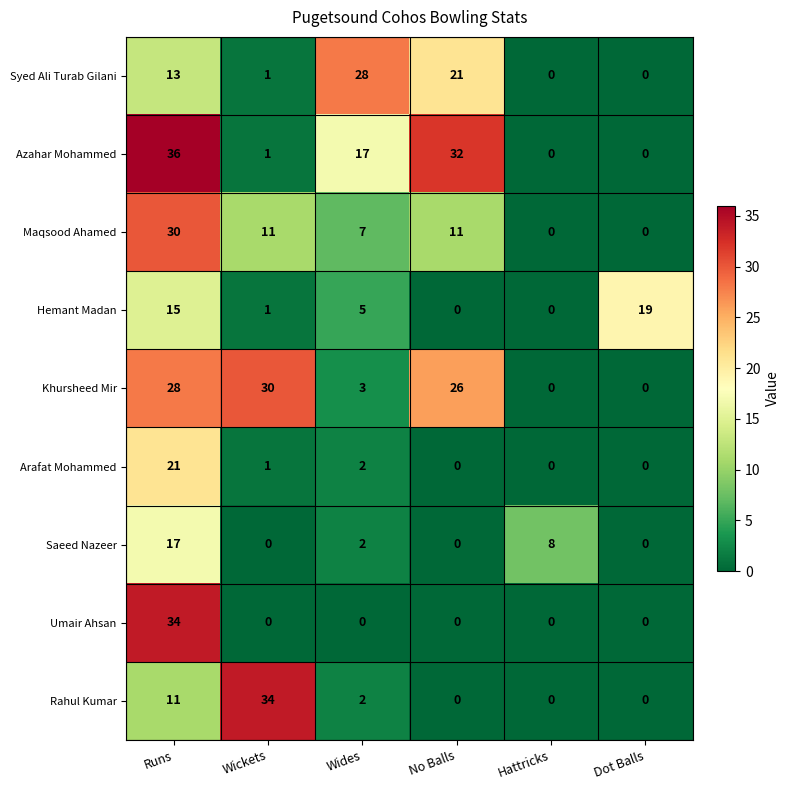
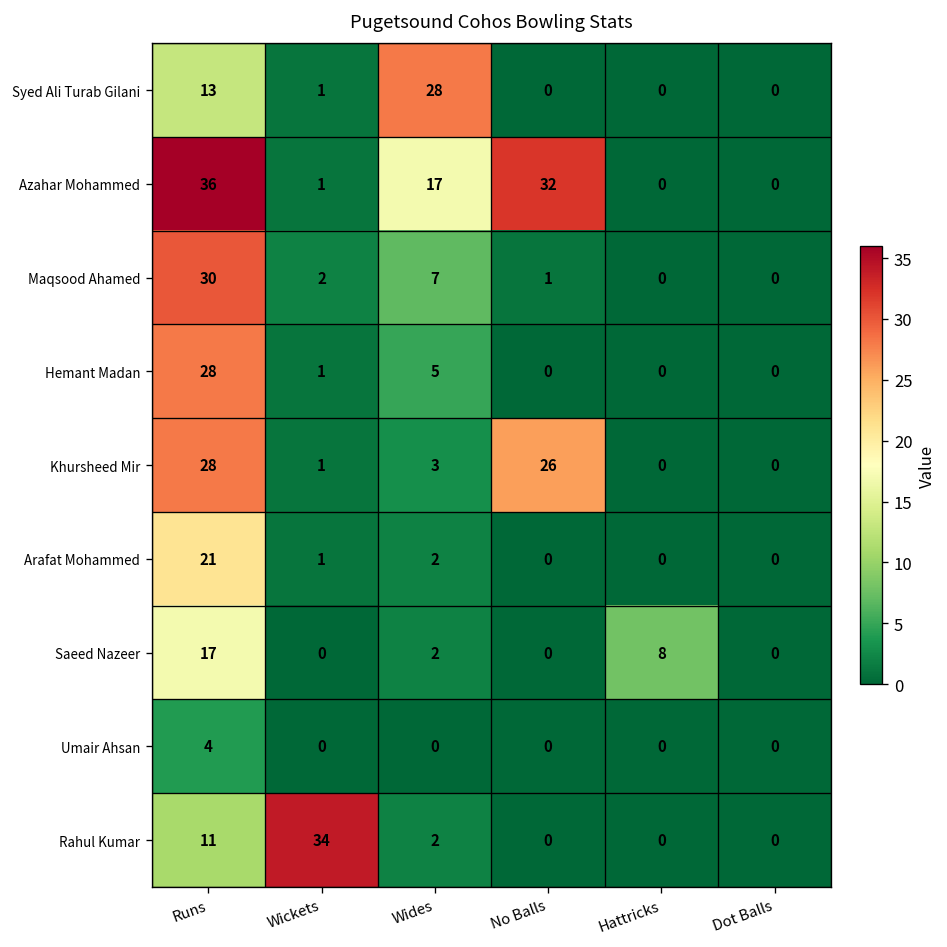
  {
    "Syed Ali Turab Gilani": {
      "Runs": 13,
      "Wickets": 1,
      "Wides": 28,
-     "No Balls": 21,
+     "No Balls": 0,
      "Hattricks": 0,
      "Dot Balls": 0
    },
    "Azahar Mohammed": {
      "Runs": 36,
      "Wickets": 1,
      "Wides": 17,
      "No Balls": 32,
      "Hattricks": 0,
      "Dot Balls": 0
    },
    "Maqsood Ahamed": {
      "Runs": 30,
-     "Wickets": 11,
+     "Wickets": 2,
      "Wides": 7,
-     "No Balls": 11,
+     "No Balls": 1,
      "Hattricks": 0,
      "Dot Balls": 0
    },
    "Hemant Madan": {
-     "Runs": 15,
+     "Runs": 28,
      "Wickets": 1,
      "Wides": 5,
      "No Balls": 0,
      "Hattricks": 0,
-     "Dot Balls": 19
+     "Dot Balls": 0
    },
    "Khursheed Mir": {
      "Runs": 28,
-     "Wickets": 30,
+     "Wickets": 1,
      "Wides": 3,
      "No Balls": 26,
      "Hattricks": 0,
      "Dot Balls": 0
    },
    "Arafat Mohammed": {
      "Runs": 21,
      "Wickets": 1,
      "Wides": 2,
      "No Balls": 0,
      "Hattricks": 0,
      "Dot Balls": 0
    },
    "Saeed Nazeer": {
      "Runs": 17,
      "Wickets": 0,
      "Wides": 2,
      "No Balls": 0,
      "Hattricks": 8,
      "Dot Balls": 0
    },
    "Umair Ahsan": {
-     "Runs": 34,
+     "Runs": 4,
      "Wickets": 0,
      "Wides": 0,
      "No Balls": 0,
      "Hattricks": 0,
      "Dot Balls": 0
    },
    "Rahul Kumar": {
      "Runs": 11,
      "Wickets": 34,
      "Wides": 2,
      "No Balls": 0,
      "Hattricks": 0,
      "Dot Balls": 0
    }
  }
